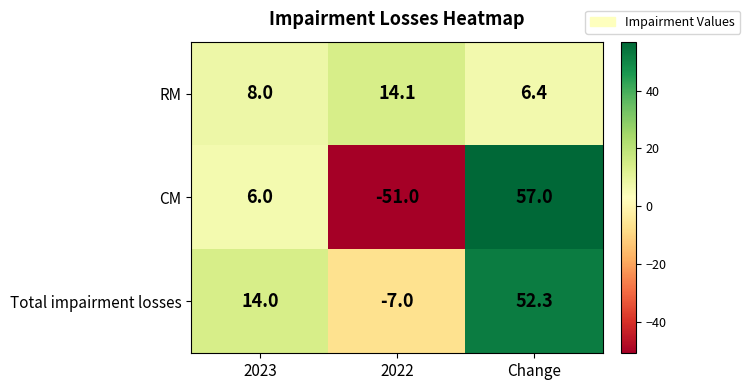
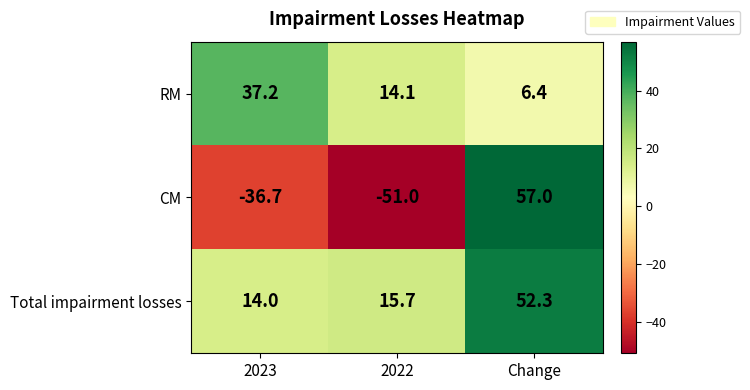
  {
    "RM": {
-     "2023": 8.0,
+     "2023": 37.2,
      "2022": 14.1,
      "Change": 6.4
    },
    "CM": {
-     "2023": 6.0,
+     "2023": -36.7,
      "2022": -51.0,
      "Change": 57.0
    },
    "Total impairment losses": {
      "2023": 14.0,
-     "2022": -7.0,
+     "2022": 15.7,
      "Change": 52.3
    }
  }
